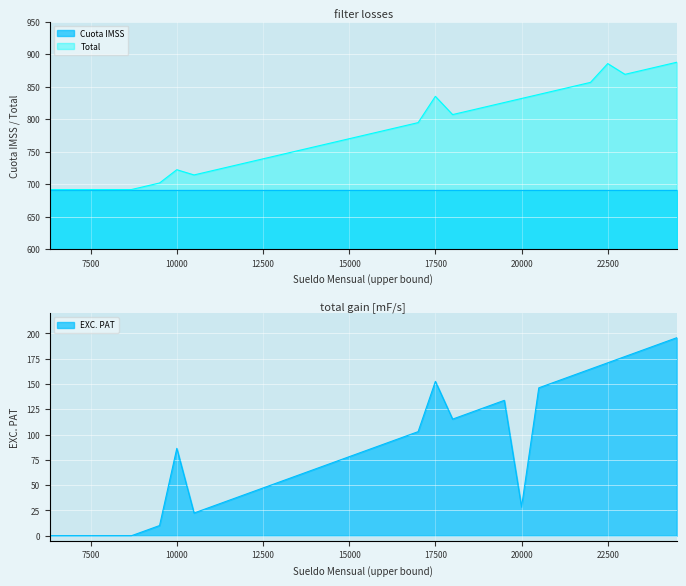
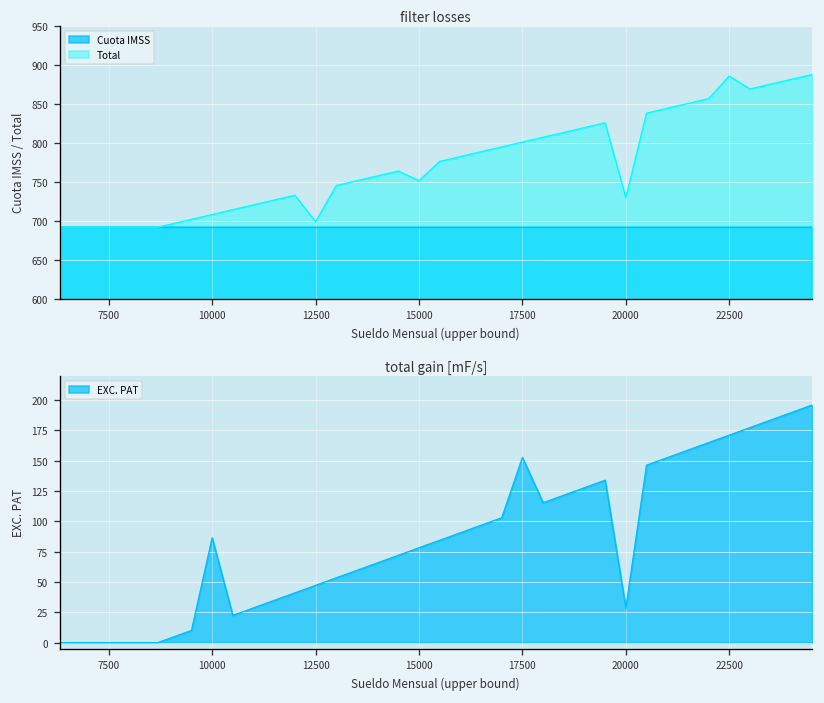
  {
    "filter losses": {
      "Cuota IMSS": {
        "10000": 690,
        "12500": 690,
        "15000": 690,
        "17500": 690,
        "20000": 690,
        "22500": 690
      },
      "Total": {
-       "10000": 720,
-       "12500": 740,
-       "15000": 770,
-       "17500": 830,
-       "20000": 830,
+       "10000": 710,
+       "12500": 700,
+       "15000": 750,
+       "17500": 800,
+       "20000": 730,
        "22500": 890
      }
    },
    "total gain [mF/s]": {
      "7500": 0,
      "10000": 86,
      "12500": 47,
      "15000": 78,
      "17500": 153,
      "20000": 28,
      "22500": 171
    }
  }
